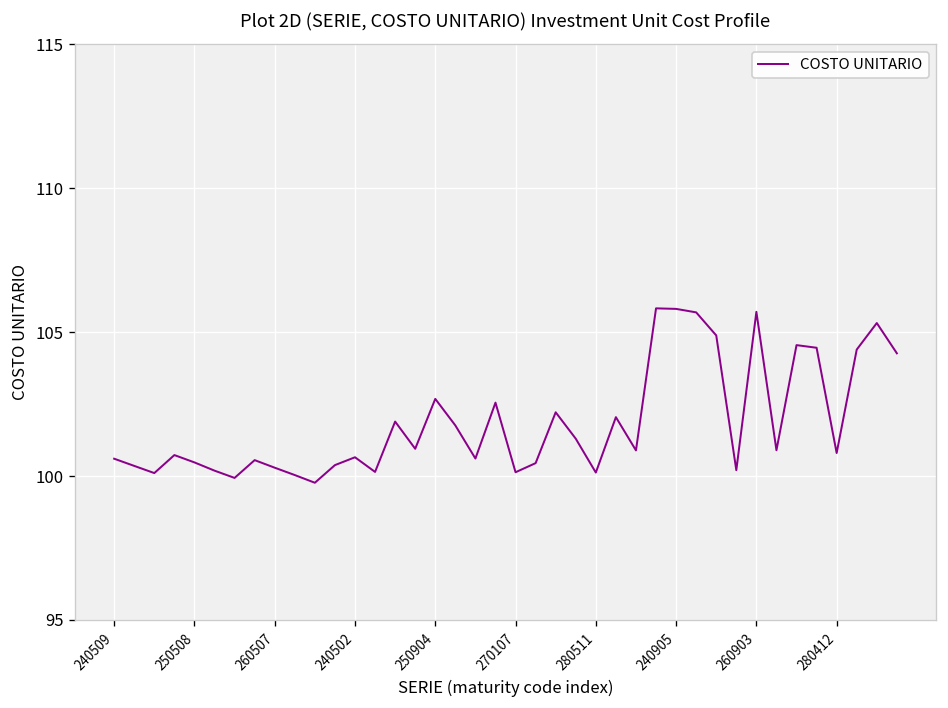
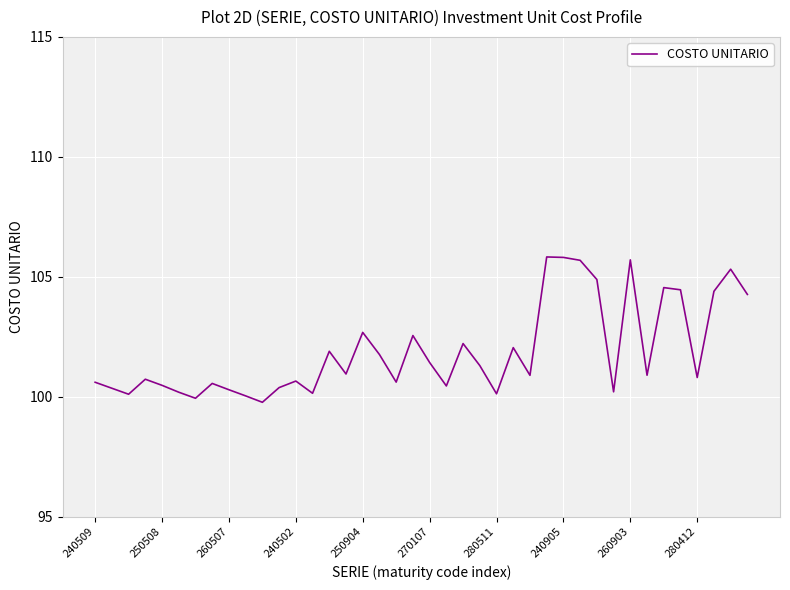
  {
    "240509": 100.6,
    "250508": 100.5,
    "240502": 100.7,
    "250904": 102.7,
-   "270107": 100.1,
+   "270107": 101.4,
    "280511": 100.1,
    "240905": 105.8,
    "280412": 100.8
  }
